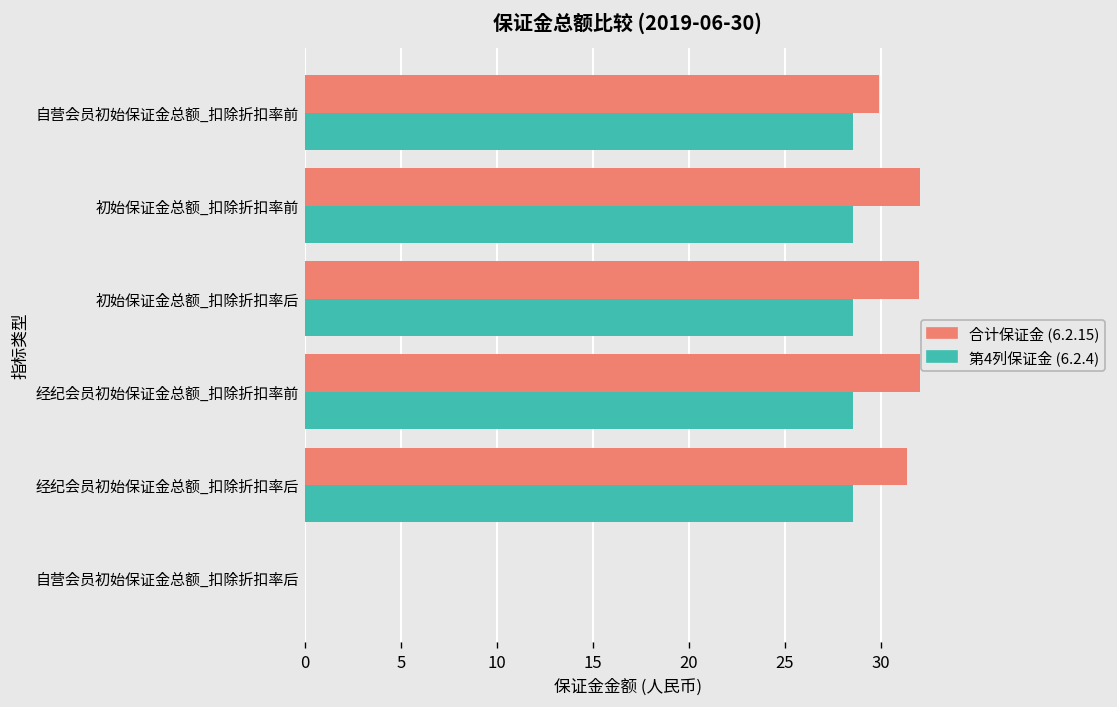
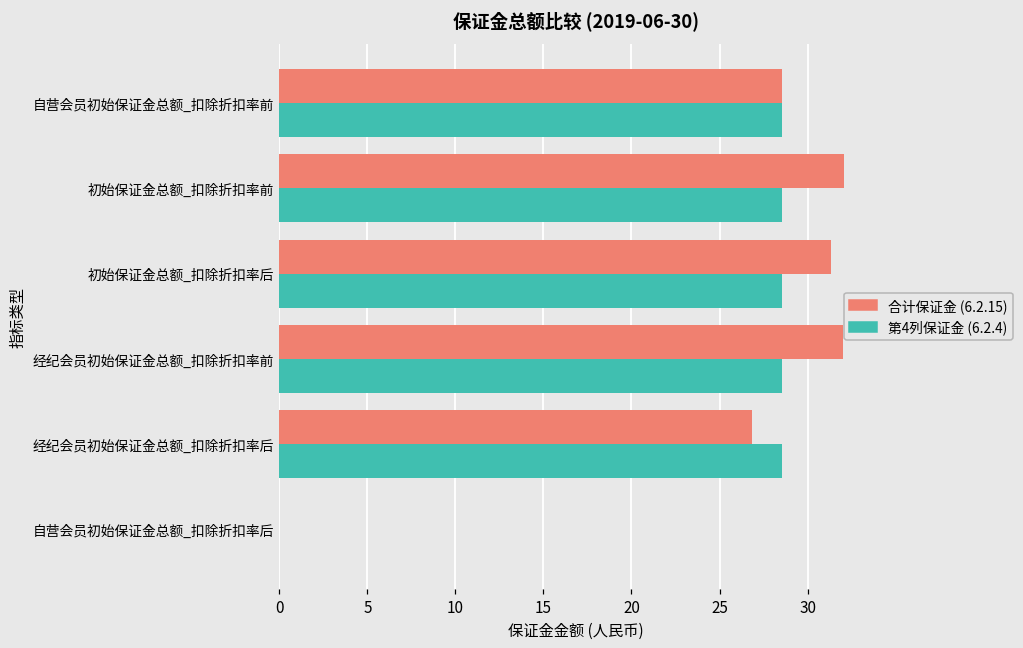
  {
    "合计保证金 (6.2.15)": {
-     "自营会员初始保证金总额_扣除折扣率前": 29.9,
+     "自营会员初始保证金总额_扣除折扣率前": 28.5,
      "初始保证金总额_扣除折扣率前": 32.0,
-     "初始保证金总额_扣除折扣率后": 32.0,
+     "初始保证金总额_扣除折扣率后": 31.3,
      "经纪会员初始保证金总额_扣除折扣率前": 32.0,
-     "经纪会员初始保证金总额_扣除折扣率后": 31.3
+     "经纪会员初始保证金总额_扣除折扣率后": 26.9
    },
    "第4列保证金 (6.2.4)": {
      "自营会员初始保证金总额_扣除折扣率前": 28.5,
      "初始保证金总额_扣除折扣率前": 28.5,
      "初始保证金总额_扣除折扣率后": 28.5,
      "经纪会员初始保证金总额_扣除折扣率前": 28.5,
      "经纪会员初始保证金总额_扣除折扣率后": 28.5
    }
  }
